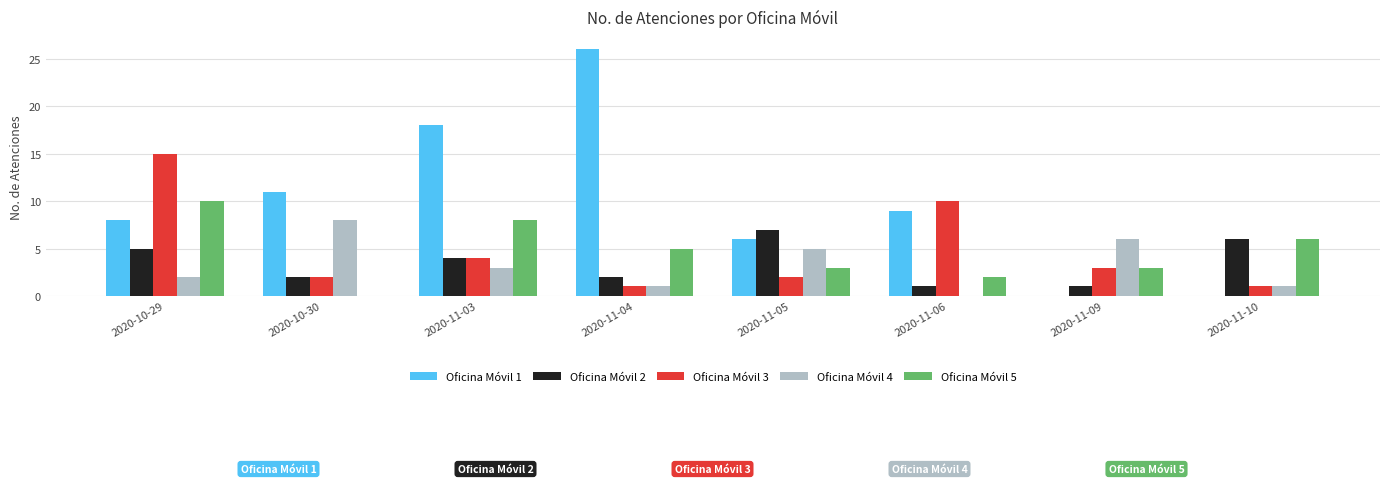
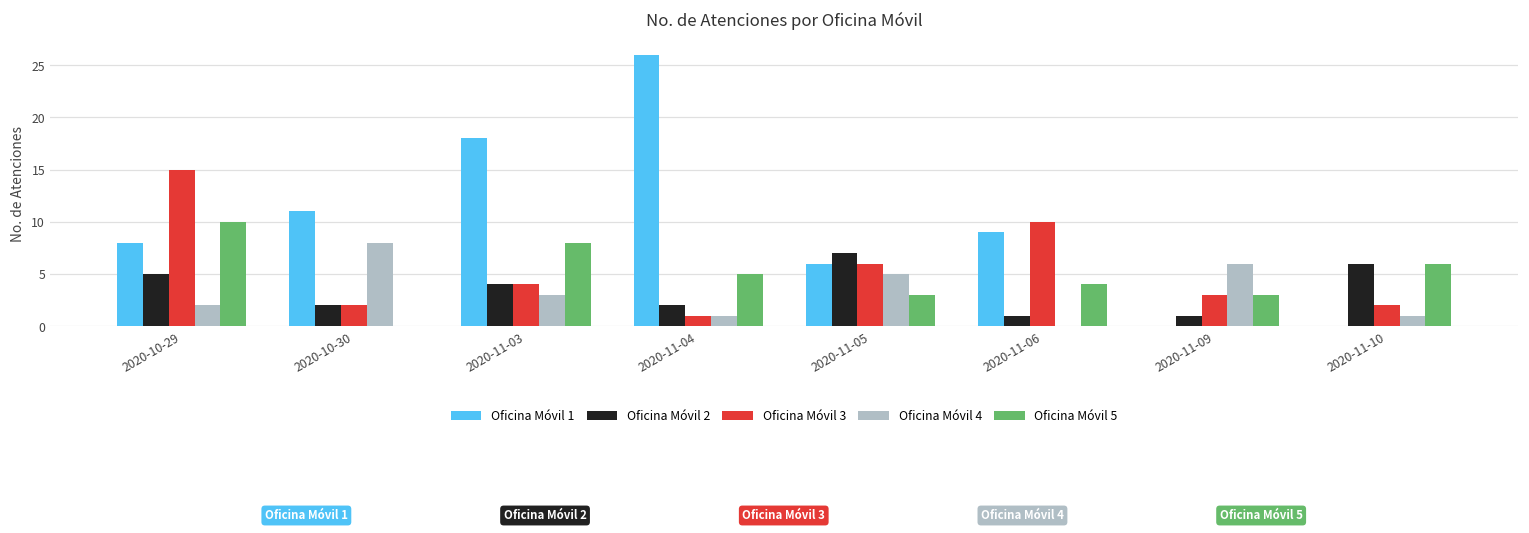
  {
    "Oficina Móvil 1": {
      "2020-10-29": 8,
      "2020-10-30": 11,
      "2020-11-03": 18,
      "2020-11-04": 26,
      "2020-11-05": 6,
      "2020-11-06": 9,
      "2020-11-09": 0,
      "2020-11-10": 0
    },
    "Oficina Móvil 2": {
      "2020-10-29": 5,
      "2020-10-30": 2,
      "2020-11-03": 4,
      "2020-11-04": 2,
      "2020-11-05": 7,
      "2020-11-06": 1,
      "2020-11-09": 1,
      "2020-11-10": 6
    },
    "Oficina Móvil 3": {
      "2020-10-29": 15,
      "2020-10-30": 2,
      "2020-11-03": 4,
      "2020-11-04": 1,
-     "2020-11-05": 2,
+     "2020-11-05": 6,
      "2020-11-06": 10,
      "2020-11-09": 3,
-     "2020-11-10": 1
+     "2020-11-10": 2
    },
    "Oficina Móvil 4": {
      "2020-10-29": 2,
      "2020-10-30": 8,
      "2020-11-03": 3,
      "2020-11-04": 1,
      "2020-11-05": 5,
      "2020-11-06": 0,
      "2020-11-09": 6,
      "2020-11-10": 1
    },
    "Oficina Móvil 5": {
      "2020-10-29": 10,
      "2020-10-30": 0,
      "2020-11-03": 8,
      "2020-11-04": 5,
      "2020-11-05": 3,
-     "2020-11-06": 2,
+     "2020-11-06": 4,
      "2020-11-09": 3,
      "2020-11-10": 6
    }
  }
